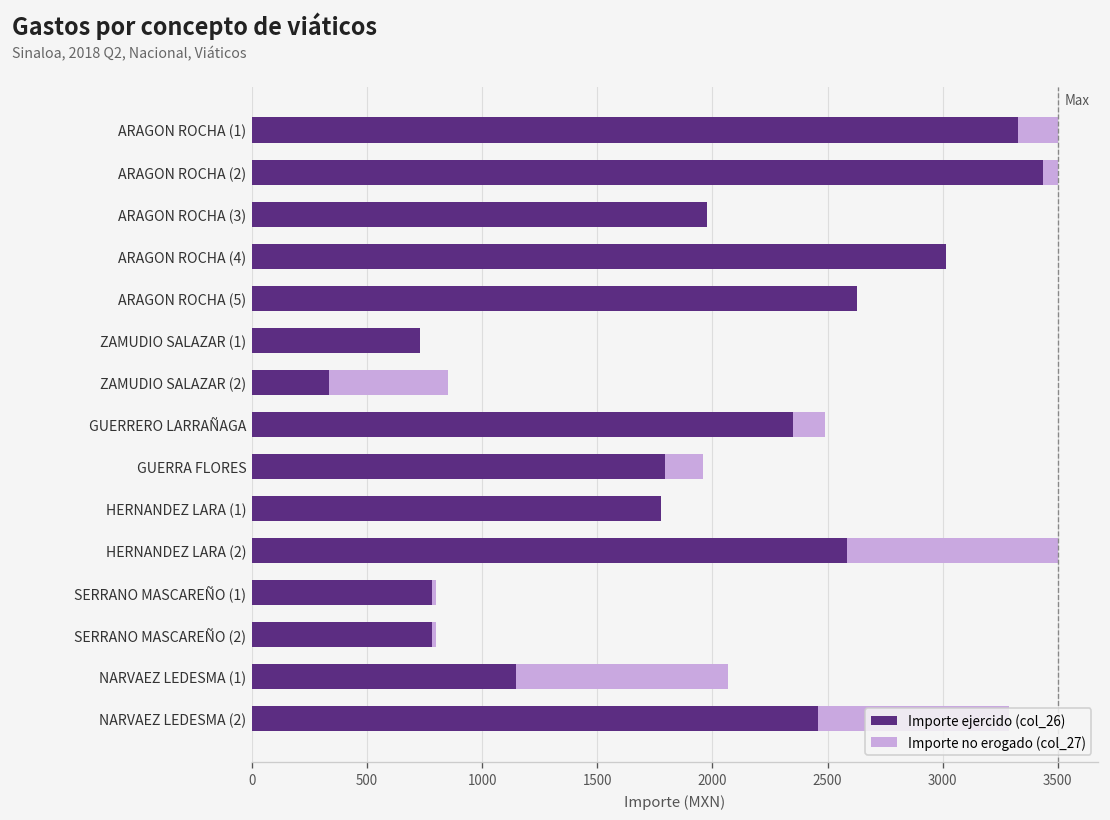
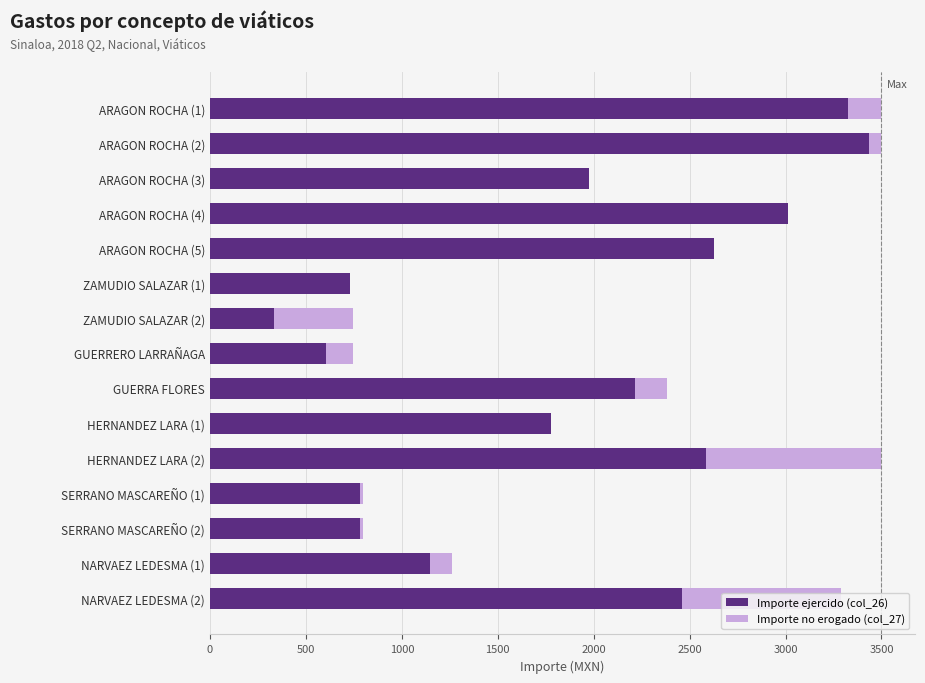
  {
    "Importe ejercido (col_26)": {
      "ARAGON ROCHA (1)": 3330,
      "ARAGON ROCHA (2)": 3430,
      "ARAGON ROCHA (3)": 1980,
      "ARAGON ROCHA (4)": 3020,
      "ARAGON ROCHA (5)": 2630,
      "ZAMUDIO SALAZAR (1)": 730,
      "ZAMUDIO SALAZAR (2)": 340,
-     "GUERRERO LARRAÑAGA": 2350,
-     "GUERRA FLORES": 1800,
+     "GUERRERO LARRAÑAGA": 610,
+     "GUERRA FLORES": 2220,
      "HERNANDEZ LARA (1)": 1780,
      "HERNANDEZ LARA (2)": 2580,
      "SERRANO MASCAREÑO (1)": 780,
      "SERRANO MASCAREÑO (2)": 780,
      "NARVAEZ LEDESMA (1)": 1150,
      "NARVAEZ LEDESMA (2)": 2460
    },
    "Importe no erogado (col_27)": {
      "ARAGON ROCHA (1)": 170,
      "ARAGON ROCHA (2)": 70,
      "ARAGON ROCHA (3)": 0,
      "ARAGON ROCHA (4)": 0,
      "ARAGON ROCHA (5)": 0,
      "ZAMUDIO SALAZAR (1)": 0,
-     "ZAMUDIO SALAZAR (2)": 520,
+     "ZAMUDIO SALAZAR (2)": 410,
      "GUERRERO LARRAÑAGA": 140,
      "GUERRA FLORES": 170,
      "HERNANDEZ LARA (1)": 0,
      "HERNANDEZ LARA (2)": 920,
      "SERRANO MASCAREÑO (1)": 20,
      "SERRANO MASCAREÑO (2)": 20,
-     "NARVAEZ LEDESMA (1)": 920
+     "NARVAEZ LEDESMA (1)": 120
    }
  }
